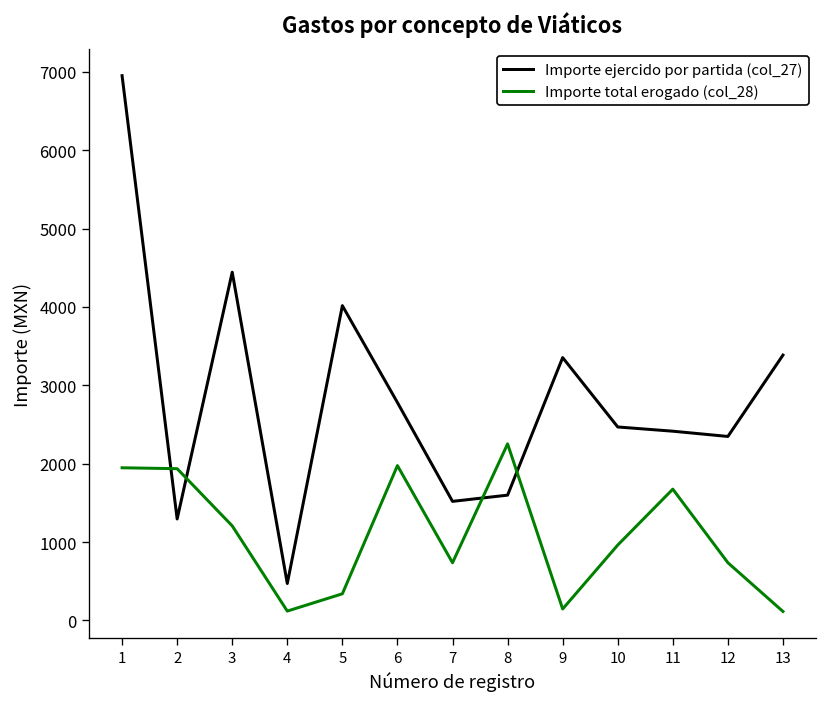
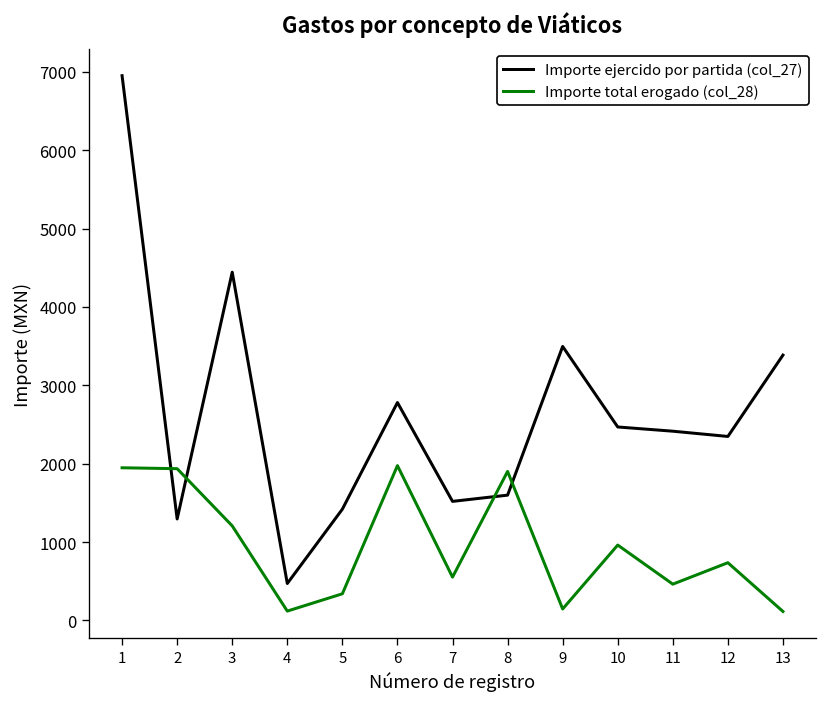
  {
    "Importe ejercido por partida (col_27)": {
      "1": 7000,
      "2": 1300,
      "3": 4400,
      "4": 500,
-     "5": 4000,
+     "5": 1400,
      "6": 2800,
      "7": 1500,
      "8": 1600,
-     "9": 3400,
+     "9": 3500,
      "10": 2500,
      "11": 2400,
      "12": 2300,
      "13": 3400
    },
    "Importe total erogado (col_28)": {
      "1": 1900,
      "2": 1900,
      "3": 1200,
      "4": 100,
      "5": 300,
      "6": 2000,
-     "7": 700,
-     "8": 2300,
+     "7": 600,
+     "8": 1900,
      "9": 100,
      "10": 1000,
-     "11": 1700,
+     "11": 500,
      "12": 700,
      "13": 100
    }
  }
